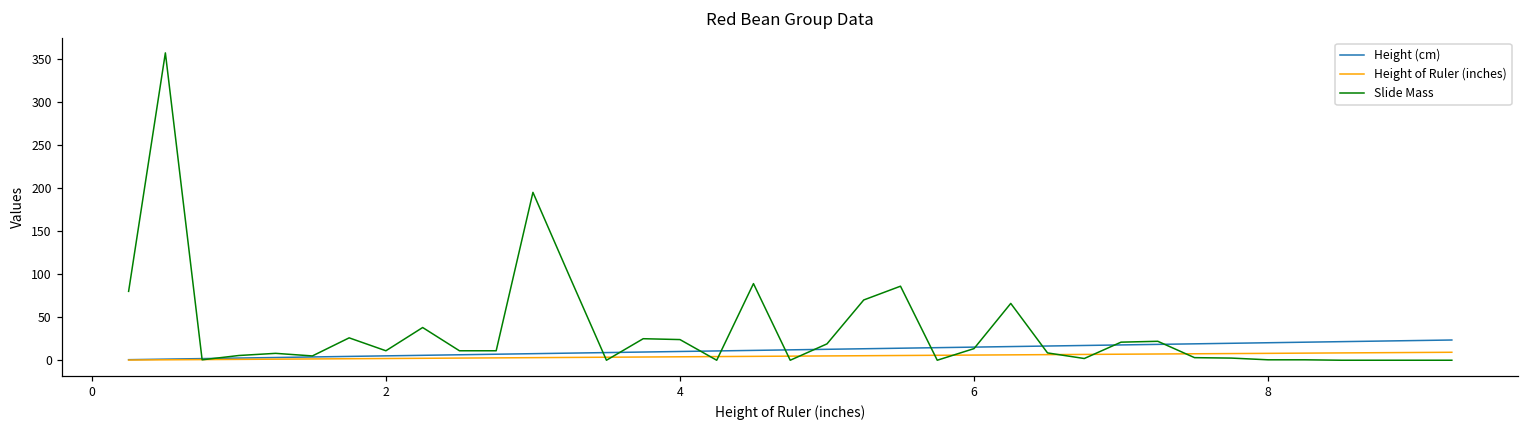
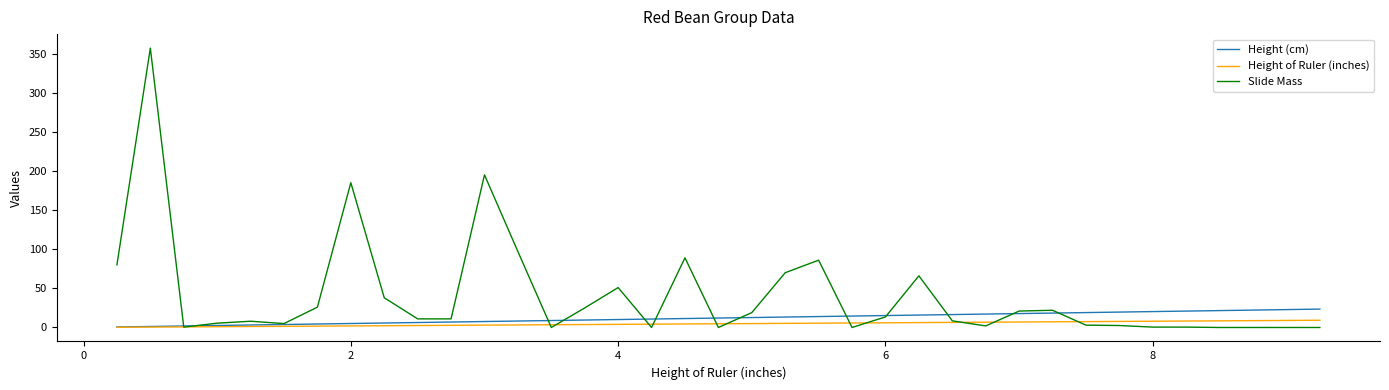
  {
    "Height (cm)": {
      "4": 10,
      "8": 20
    },
    "Height of Ruler (inches)": {
      "4": 0,
      "6": 10,
      "8": 10
    },
    "Slide Mass": {
-     "2": 10,
-     "4": 20,
+     "2": 190,
+     "4": 50,
      "8": 0
    }
  }
